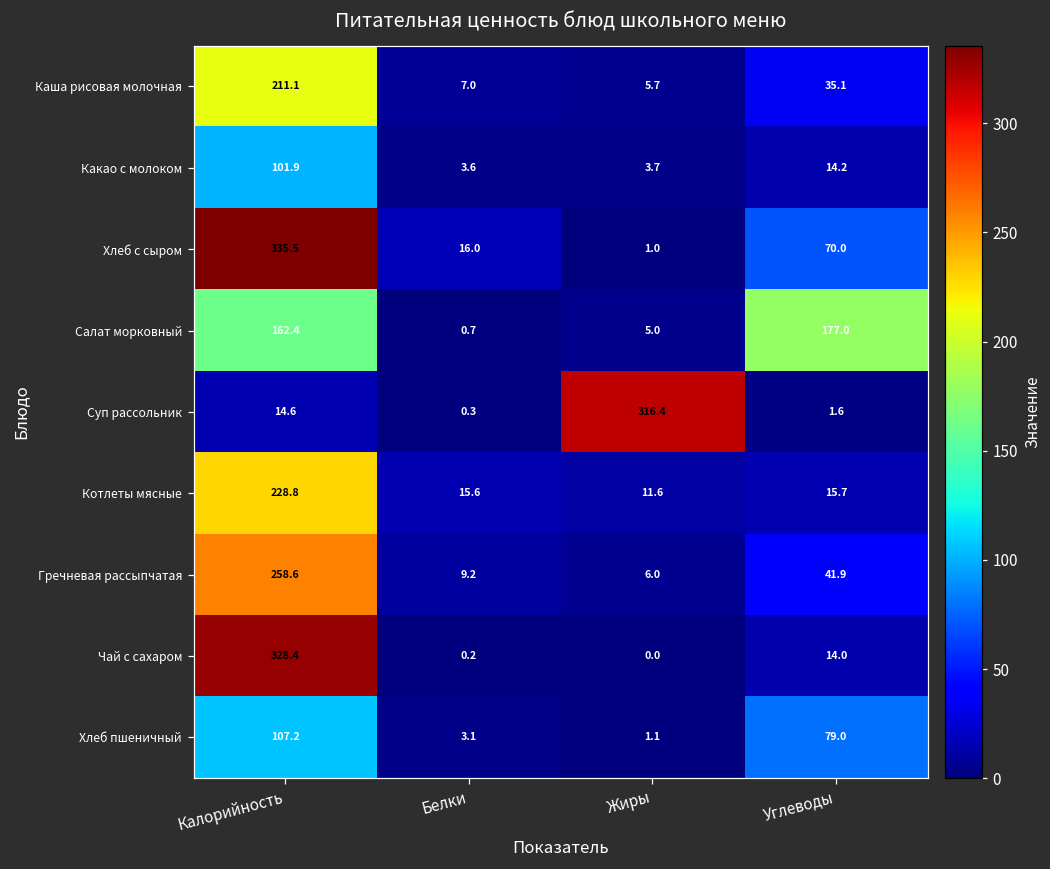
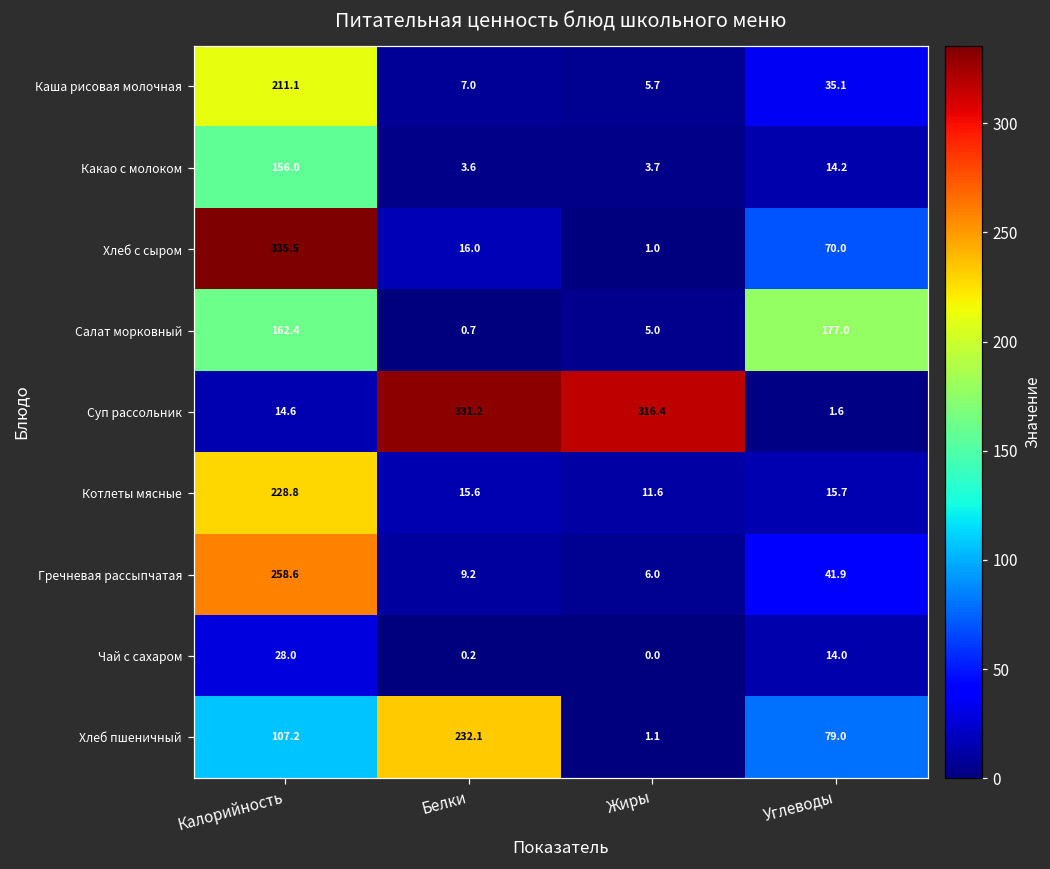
  {
    "Каша рисовая молочная": {
      "Калорийность": 211.1,
      "Белки": 7.0,
      "Жиры": 5.7,
      "Углеводы": 35.1
    },
    "Какао с молоком": {
-     "Калорийность": 101.9,
+     "Калорийность": 156.0,
      "Белки": 3.6,
      "Жиры": 3.7,
      "Углеводы": 14.2
    },
    "Хлеб с сыром": {
      "Калорийность": 335.5,
      "Белки": 16.0,
      "Жиры": 1.0,
      "Углеводы": 70.0
    },
    "Салат морковный": {
      "Калорийность": 162.4,
      "Белки": 0.7,
      "Жиры": 5.0,
      "Углеводы": 177.0
    },
    "Суп рассольник": {
      "Калорийность": 14.6,
-     "Белки": 0.3,
+     "Белки": 331.2,
      "Жиры": 316.4,
      "Углеводы": 1.6
    },
    "Котлеты мясные": {
      "Калорийность": 228.8,
      "Белки": 15.6,
      "Жиры": 11.6,
      "Углеводы": 15.7
    },
    "Гречневая рассыпчатая": {
      "Калорийность": 258.6,
      "Белки": 9.2,
      "Жиры": 6.0,
      "Углеводы": 41.9
    },
    "Чай с сахаром": {
-     "Калорийность": 328.4,
+     "Калорийность": 28.0,
      "Белки": 0.2,
      "Жиры": 0.0,
      "Углеводы": 14.0
    },
    "Хлеб пшеничный": {
      "Калорийность": 107.2,
-     "Белки": 3.1,
+     "Белки": 232.1,
      "Жиры": 1.1,
      "Углеводы": 79.0
    }
  }
